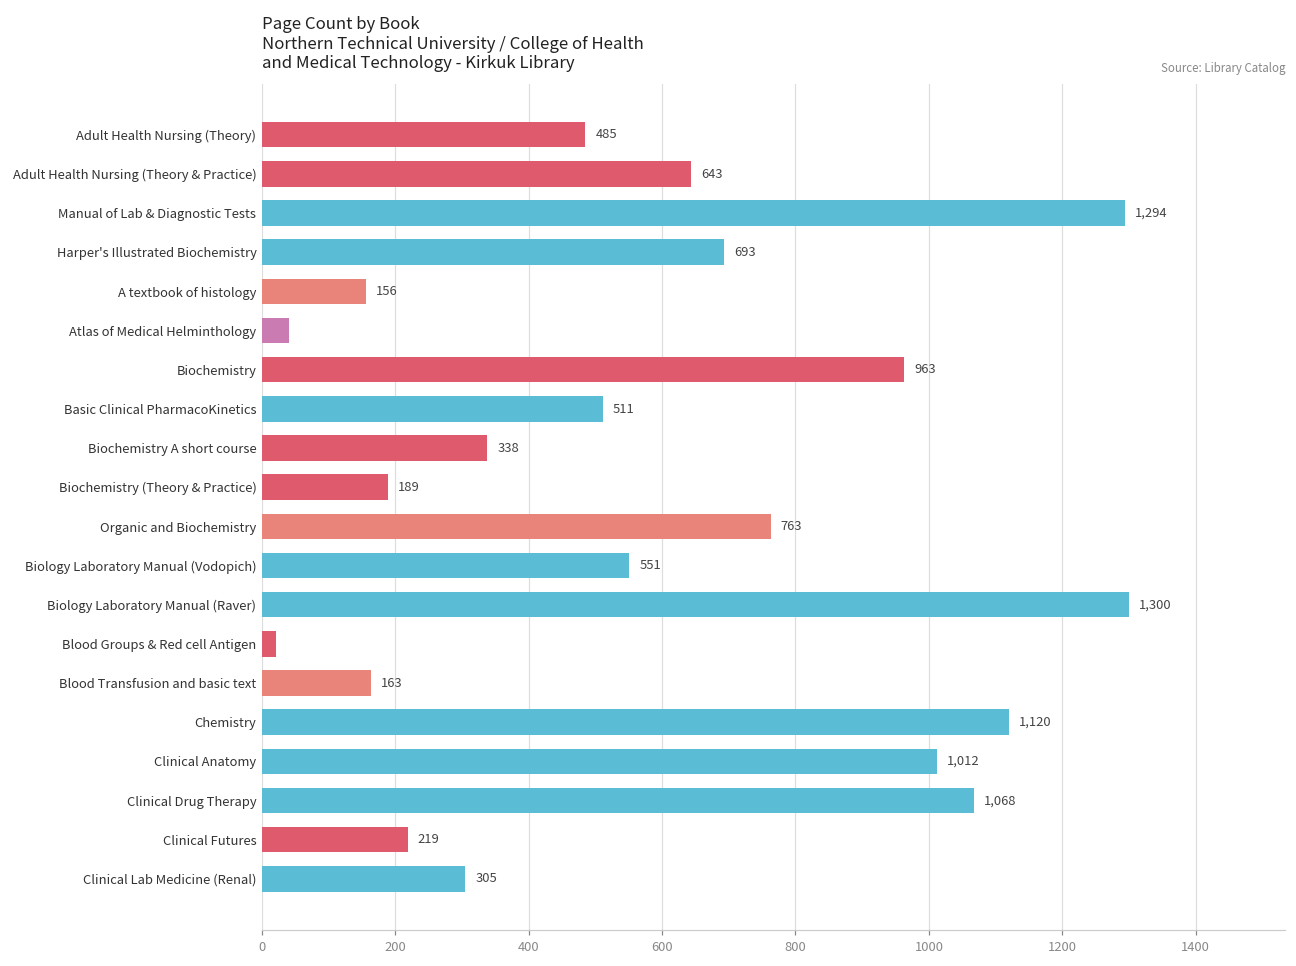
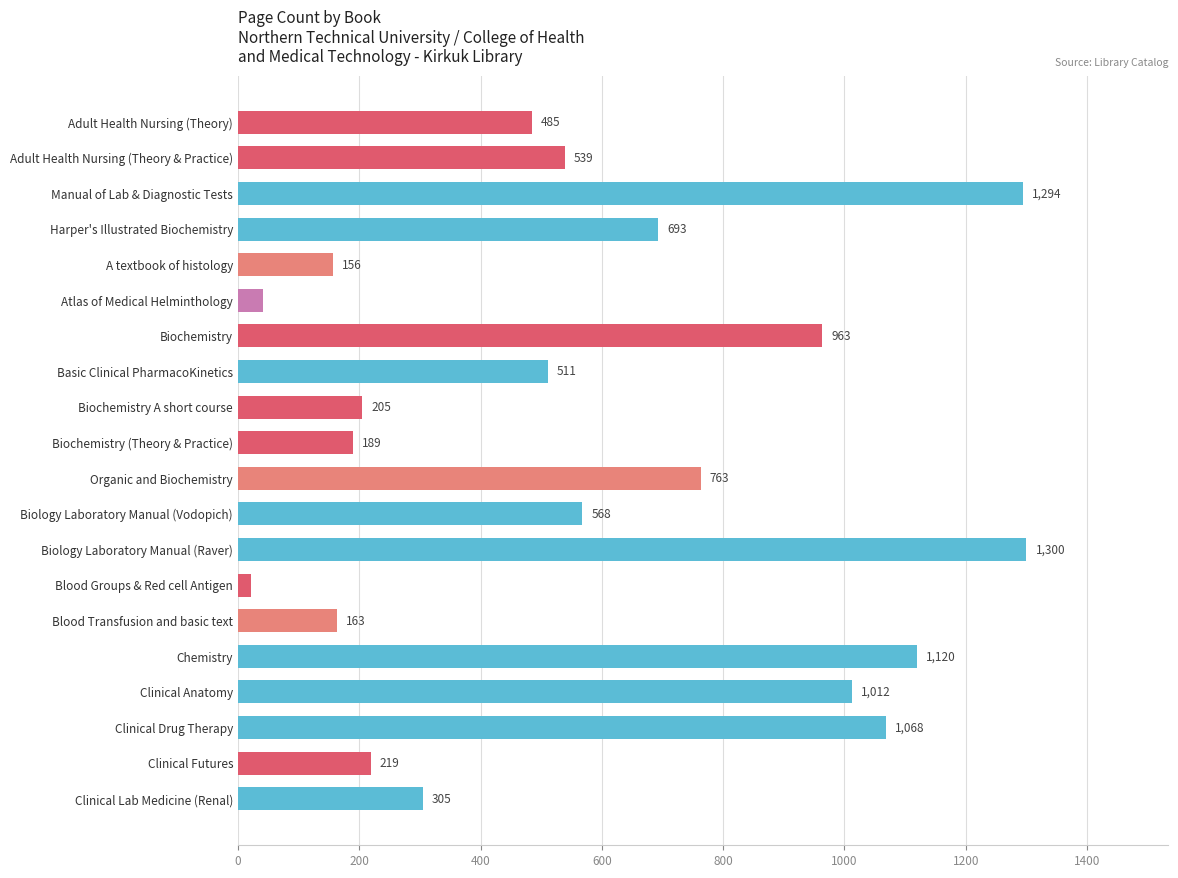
  {
    "Adult Health Nursing (Theory)": "485",
-   "Adult Health Nursing (Theory & Practice)": "643",
+   "Adult Health Nursing (Theory & Practice)": "539",
    "Manual of Lab & Diagnostic Tests": "1,294",
    "Harper's Illustrated Biochemistry": "693",
    "A textbook of histology": "156",
    "Biochemistry": "963",
    "Basic Clinical PharmacoKinetics": "511",
-   "Biochemistry A short course": "338",
+   "Biochemistry A short course": "205",
    "Biochemistry (Theory & Practice)": "189",
    "Organic and Biochemistry": "763",
-   "Biology Laboratory Manual (Vodopich)": "551",
+   "Biology Laboratory Manual (Vodopich)": "568",
    "Biology Laboratory Manual (Raver)": "1,300",
    "Blood Transfusion and basic text": "163",
    "Chemistry": "1,120",
    "Clinical Anatomy": "1,012",
    "Clinical Drug Therapy": "1,068",
    "Clinical Futures": "219",
    "Clinical Lab Medicine (Renal)": "305"
  }
